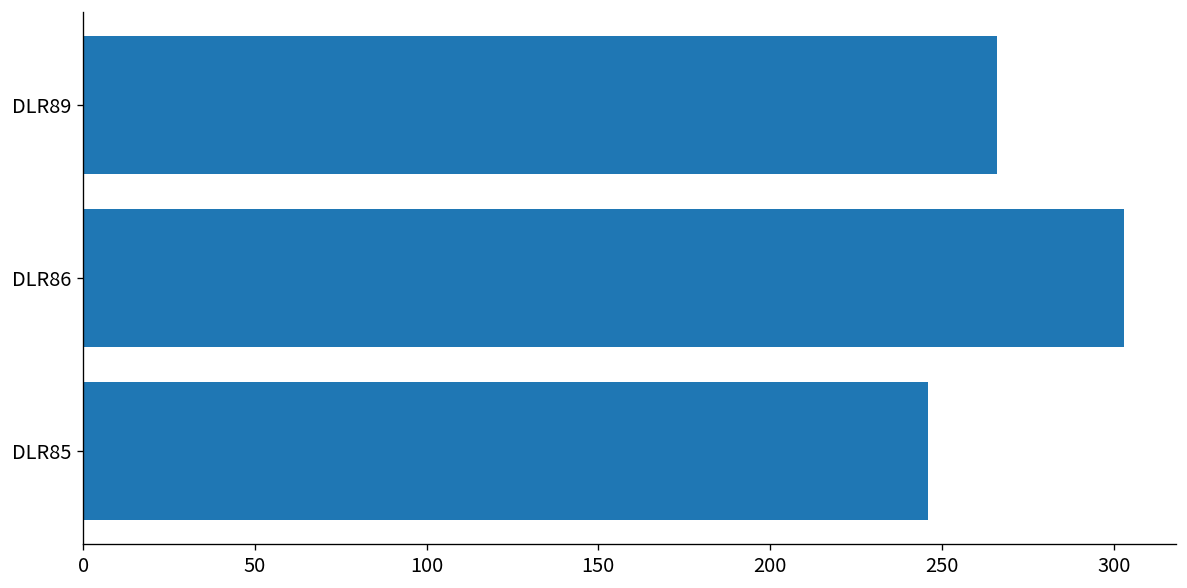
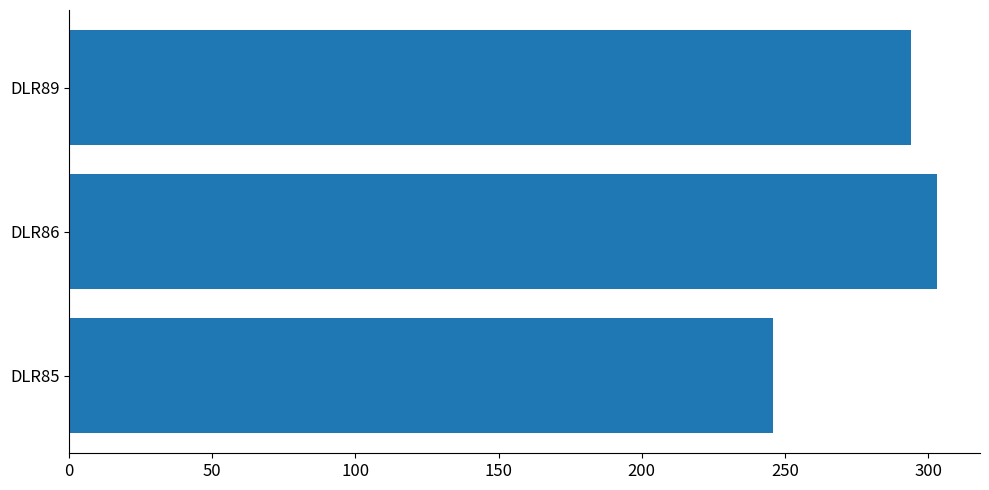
  {
-   "DLR89": 266,
+   "DLR89": 294,
    "DLR86": 303,
    "DLR85": 246
  }
